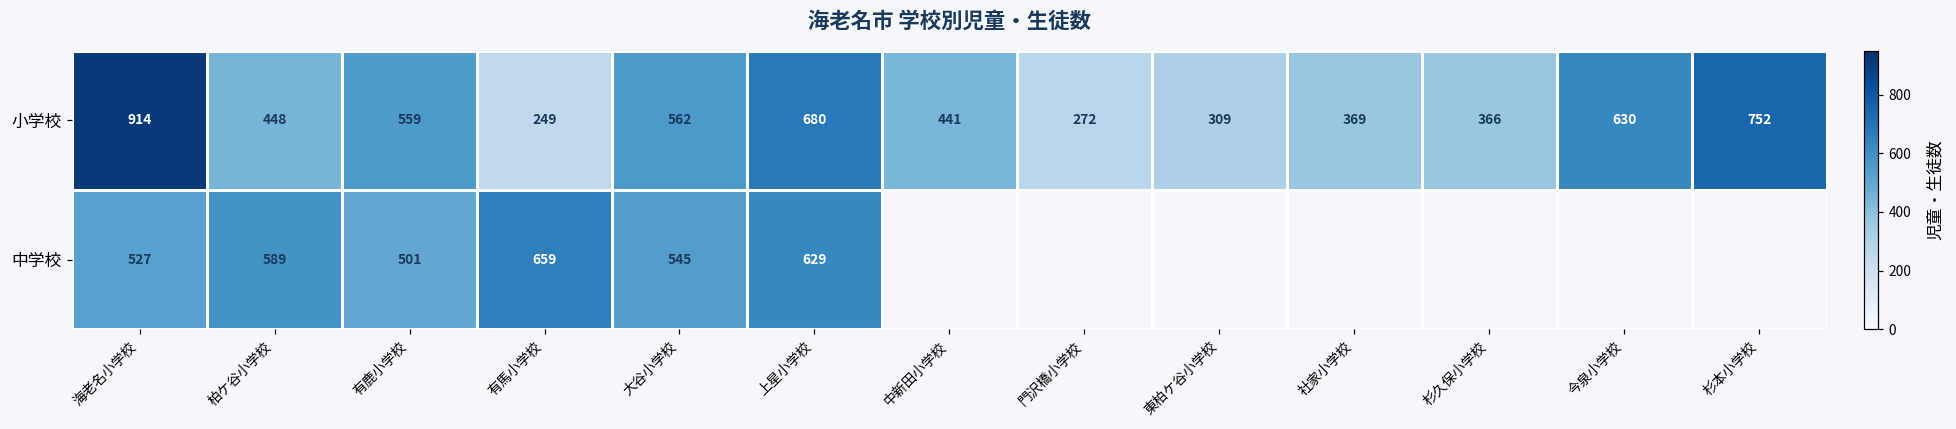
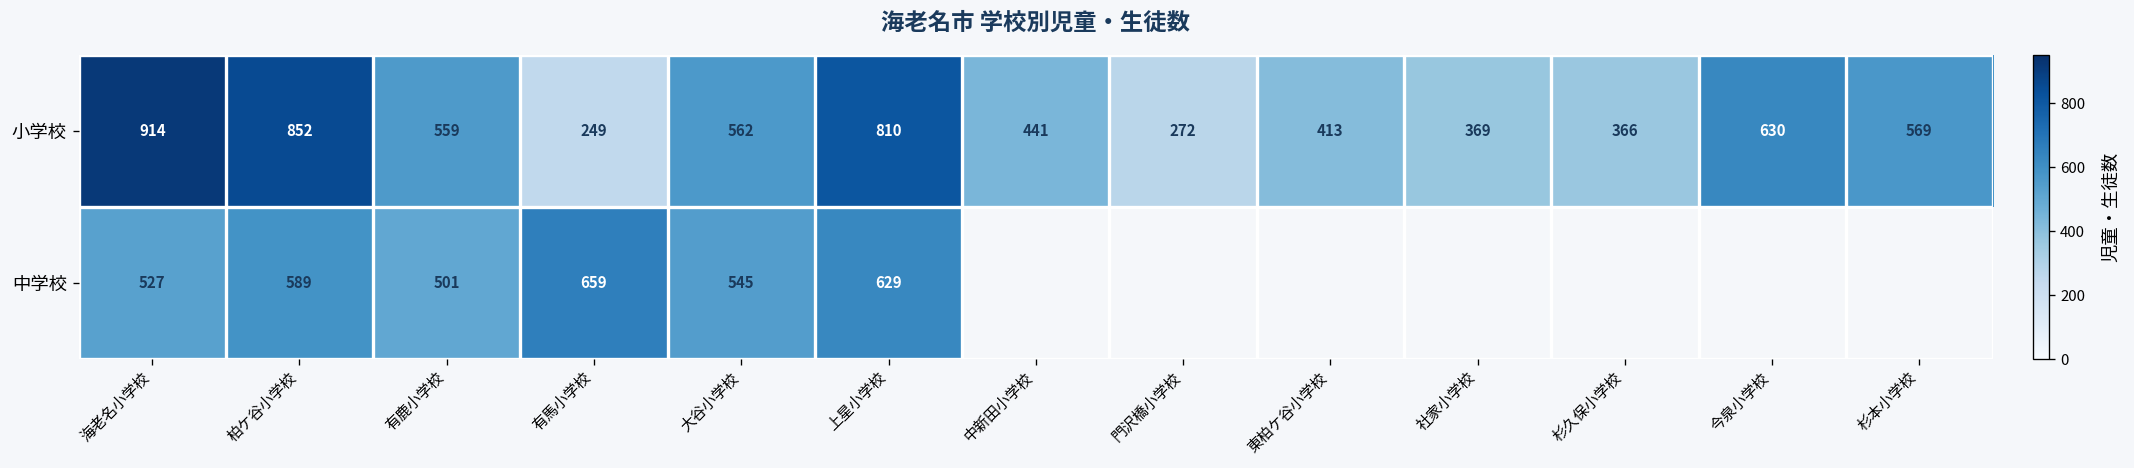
  {
    "小学校": {
      "海老名小学校": 914,
-     "柏ケ谷小学校": 448,
+     "柏ケ谷小学校": 852,
      "有鹿小学校": 559,
      "有馬小学校": 249,
      "大谷小学校": 562,
-     "上星小学校": 680,
+     "上星小学校": 810,
      "中新田小学校": 441,
      "門沢橋小学校": 272,
-     "東柏ケ谷小学校": 309,
+     "東柏ケ谷小学校": 413,
      "社家小学校": 369,
      "杉久保小学校": 366,
      "今泉小学校": 630,
-     "杉本小学校": 752
+     "杉本小学校": 569
    },
    "中学校": {
      "海老名小学校": 527,
      "柏ケ谷小学校": 589,
      "有鹿小学校": 501,
      "有馬小学校": 659,
      "大谷小学校": 545,
      "上星小学校": 629
    }
  }
